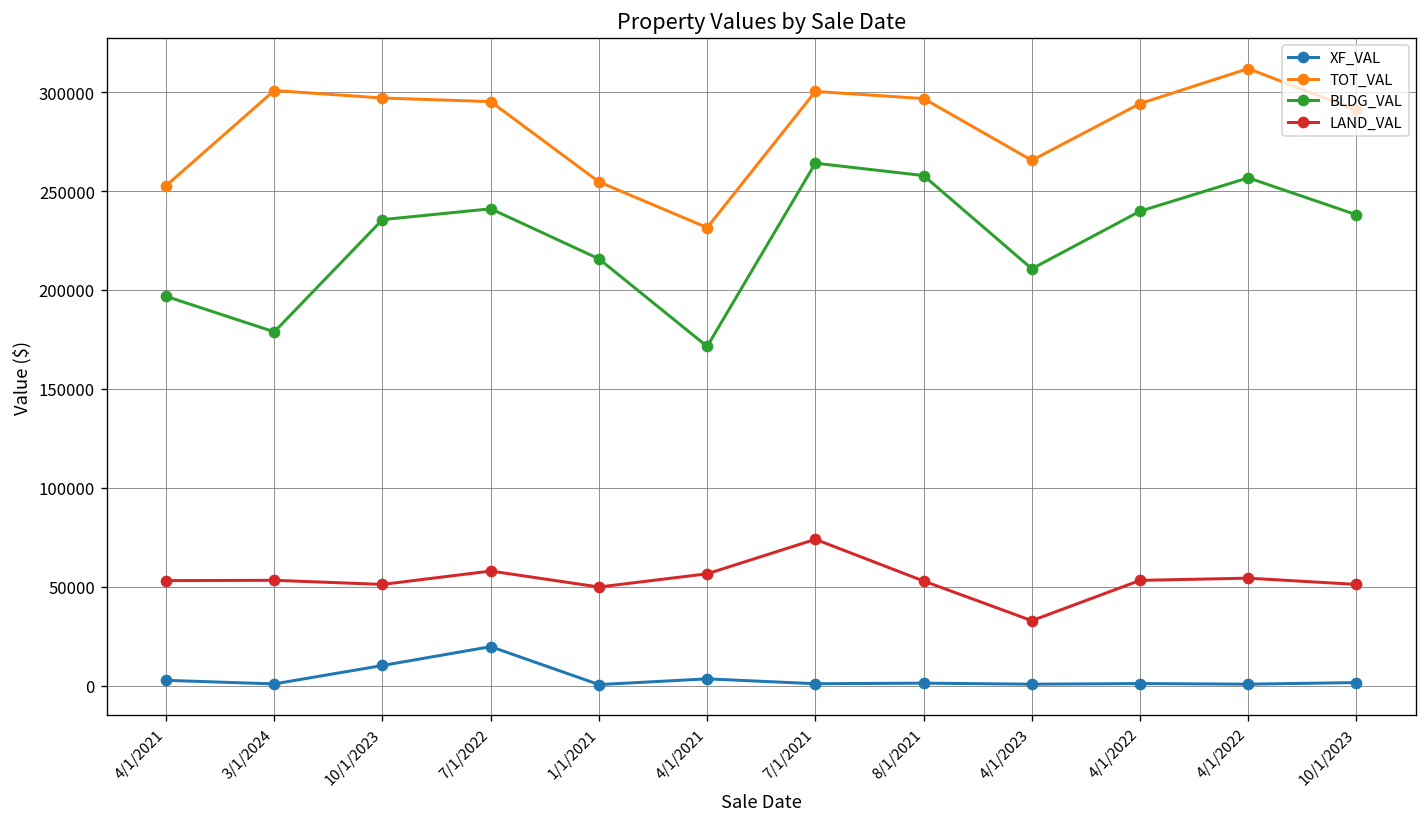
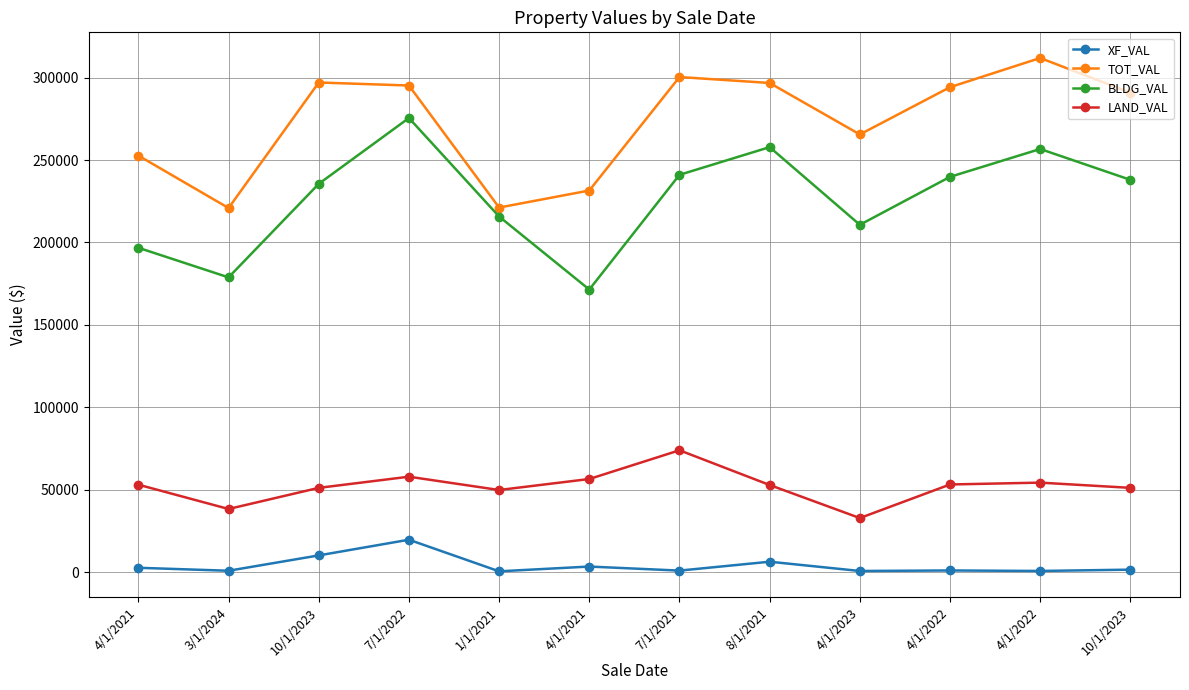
  {
    "XF_VAL": {
      "3/1/2024": 1000,
      "7/1/2022": 20000,
      "1/1/2021": 1000,
      "7/1/2021": 1000,
-     "8/1/2021": 1000,
+     "8/1/2021": 6000,
      "4/1/2023": 1000
    },
    "TOT_VAL": {
-     "3/1/2024": 301000,
+     "3/1/2024": 221000,
      "7/1/2022": 295000,
-     "1/1/2021": 255000,
+     "1/1/2021": 221000,
      "7/1/2021": 300000,
      "8/1/2021": 297000,
      "4/1/2023": 266000
    },
    "BLDG_VAL": {
      "3/1/2024": 179000,
-     "7/1/2022": 241000,
+     "7/1/2022": 275000,
      "1/1/2021": 216000,
-     "7/1/2021": 264000,
+     "7/1/2021": 241000,
      "8/1/2021": 258000,
      "4/1/2023": 211000
    },
    "LAND_VAL": {
-     "3/1/2024": 53000,
+     "3/1/2024": 38000,
      "7/1/2022": 58000,
      "1/1/2021": 50000,
      "7/1/2021": 74000,
      "8/1/2021": 53000,
      "4/1/2023": 33000
    }
  }
